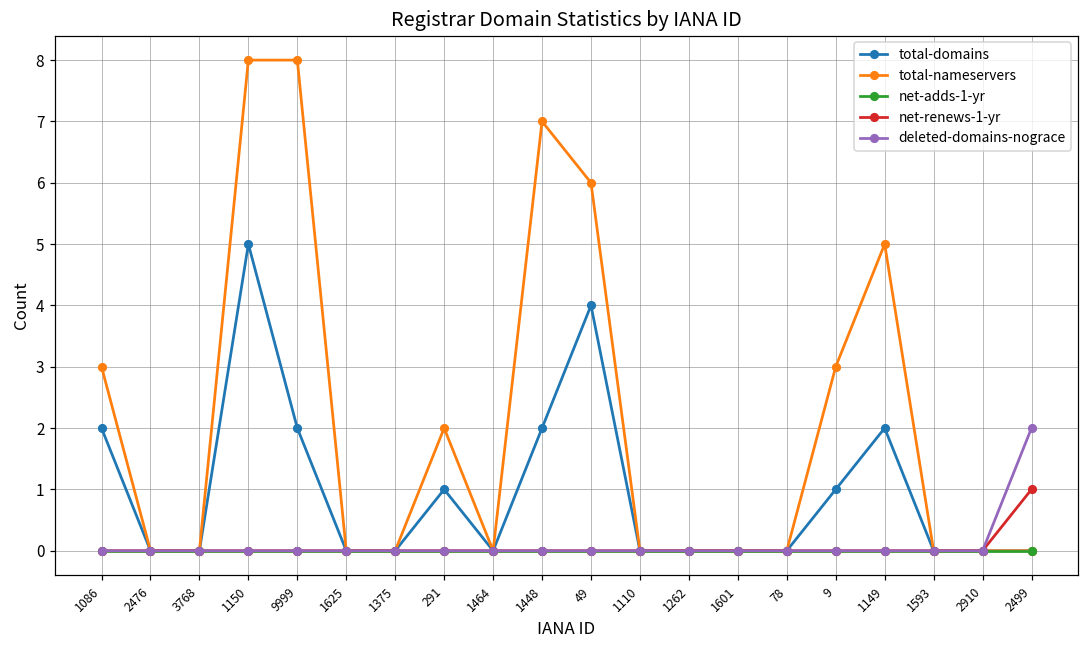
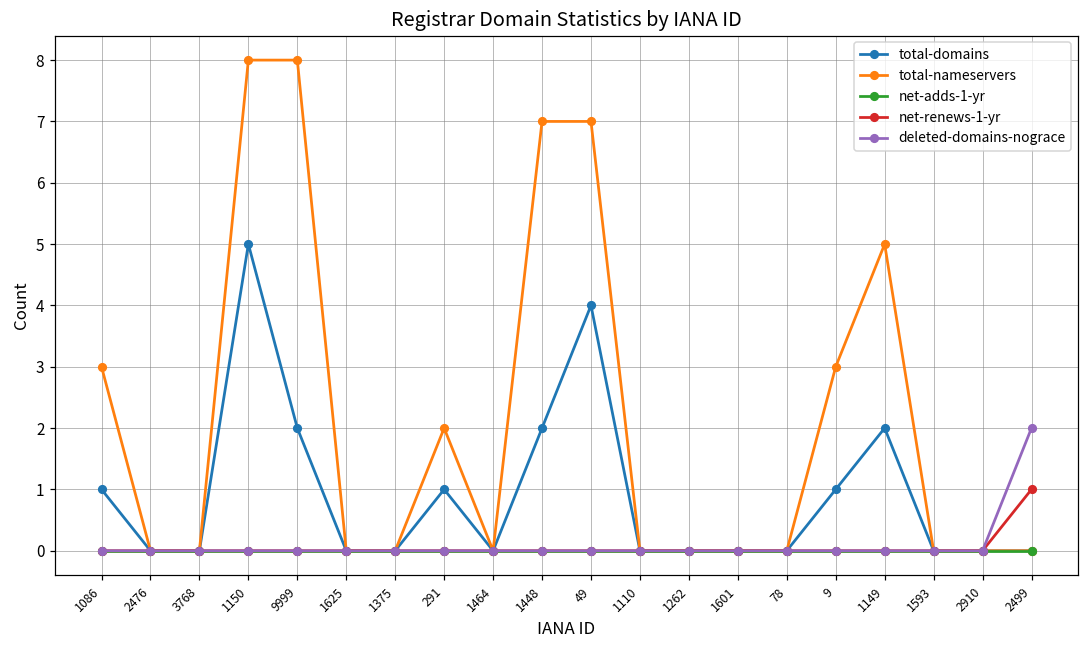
  {
    "total-domains": {
-     "1086": 2,
+     "1086": 1,
      "1150": 5,
      "9999": 2,
      "291": 1,
      "1448": 2,
      "49": 4,
      "9": 1,
      "1149": 2
    },
    "total-nameservers": {
      "1086": 3,
      "1150": 8,
      "9999": 8,
      "291": 2,
      "1448": 7,
-     "49": 6,
+     "49": 7,
      "9": 3,
      "1149": 5
    },
    "net-renews-1-yr": {
      "2499": 1
    },
    "deleted-domains-nograce": {
      "2499": 2
    }
  }
